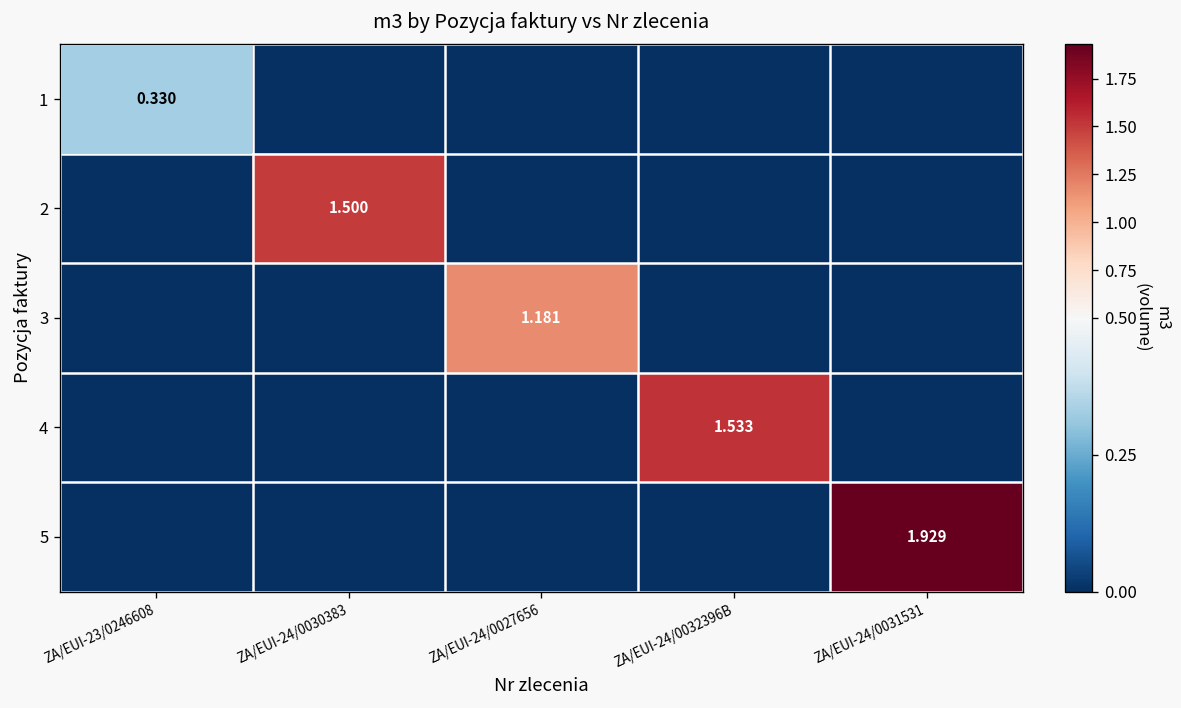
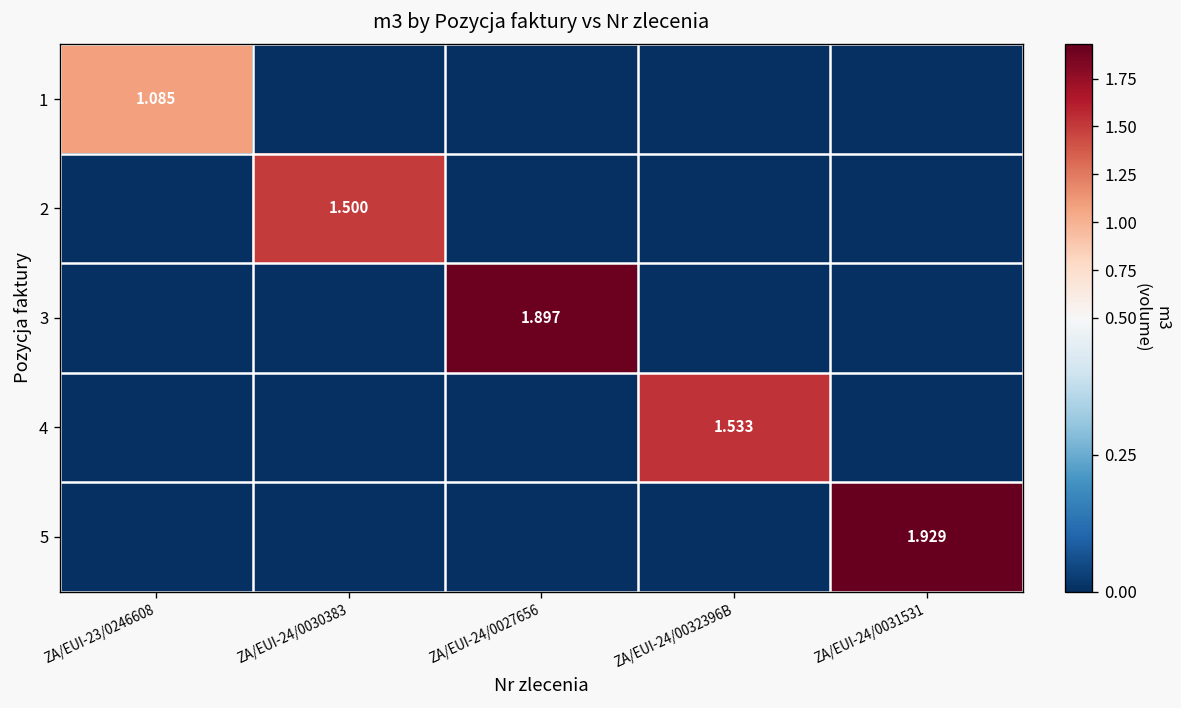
  {
    "1": {
-     "ZA/EUI-23/0246608": 0.330
+     "ZA/EUI-23/0246608": 1.085
    },
    "2": {
      "ZA/EUI-24/0030383": 1.500
    },
    "3": {
-     "ZA/EUI-24/0027656": 1.181
+     "ZA/EUI-24/0027656": 1.897
    },
    "4": {
      "ZA/EUI-24/0032396B": 1.533
    },
    "5": {
      "ZA/EUI-24/0031531": 1.929
    }
  }
